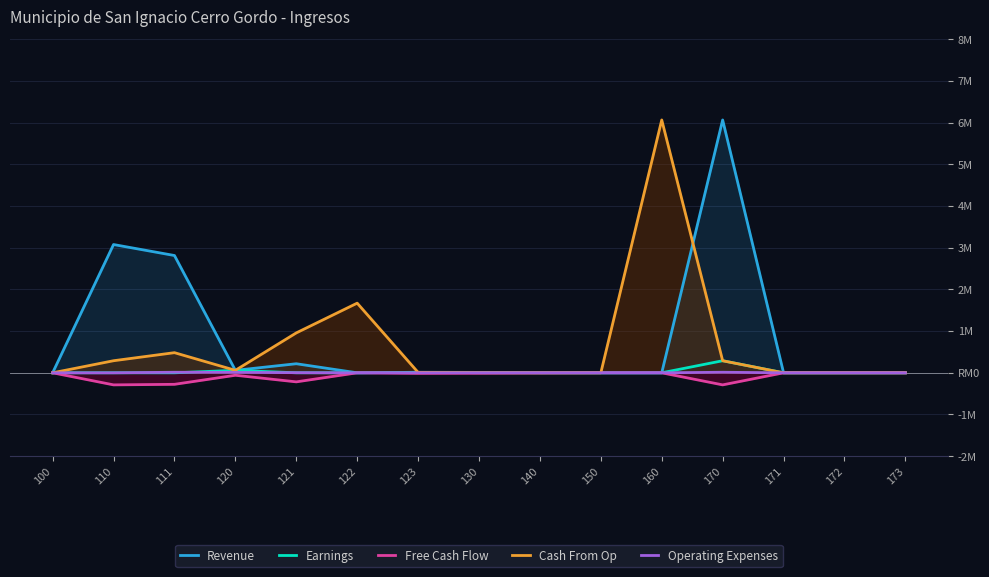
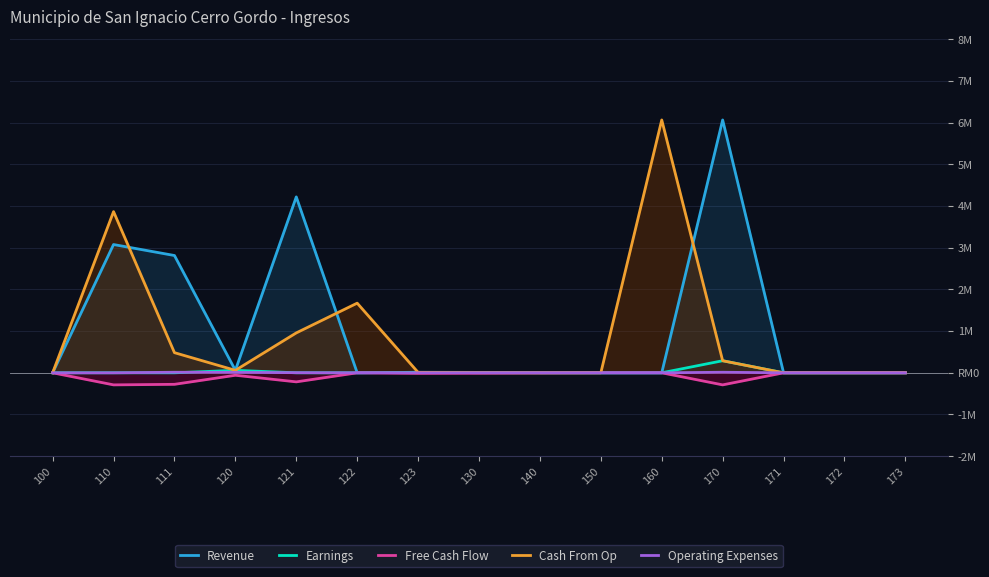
  {
    "Revenue": {
      "110": 3100000,
      "111": 2800000,
-     "121": 200000,
+     "121": 4200000,
      "170": 6100000
    },
    "Free Cash Flow": {
      "110": -300000,
      "111": -300000,
      "121": -200000,
      "170": -300000
    },
    "Cash From Op": {
-     "110": 300000,
+     "110": 3900000,
      "111": 500000,
      "121": 1000000,
      "122": 1700000,
      "160": 6100000
    },
    "Operating Expenses": {
      "170": 0
    }
  }
